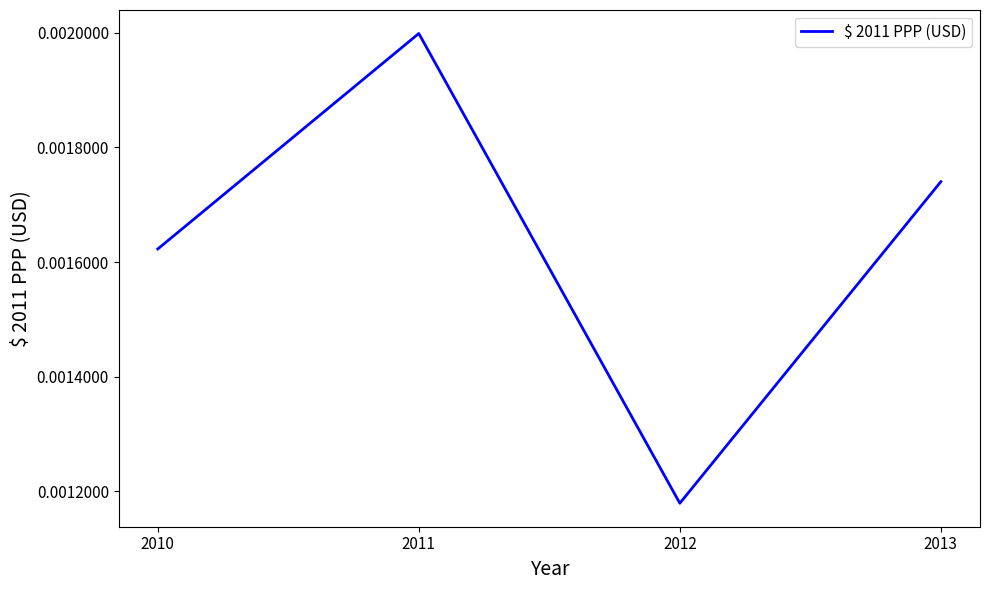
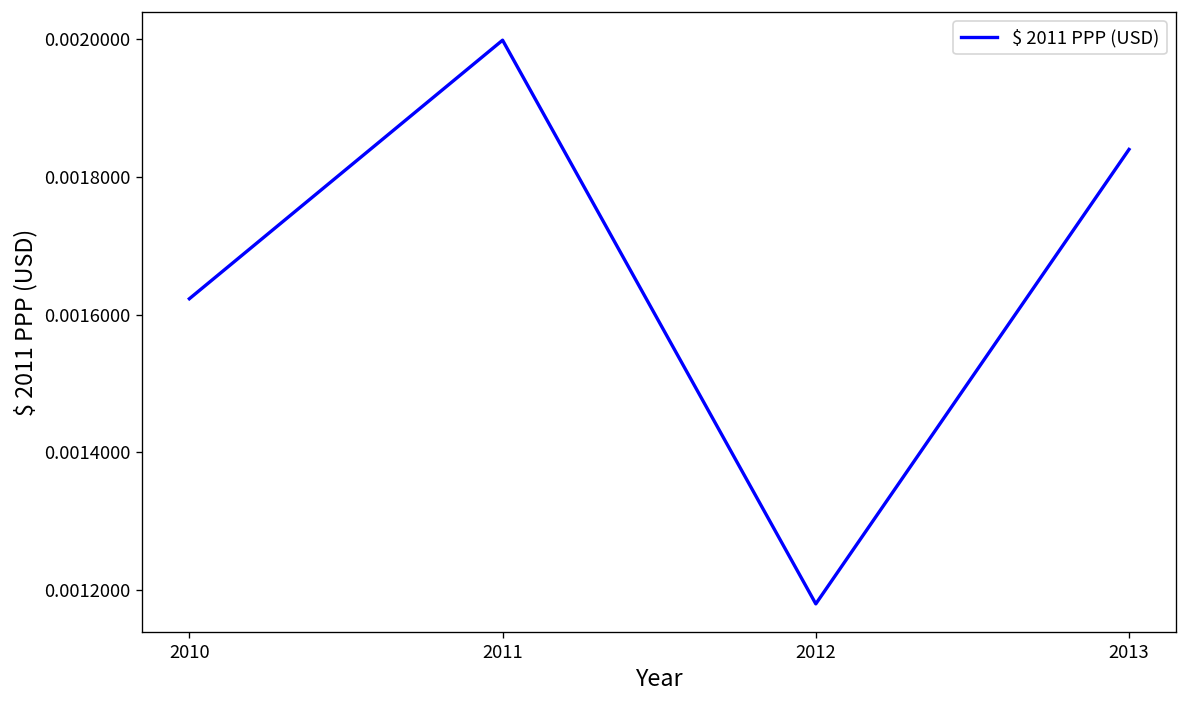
  {
    "2010": 0.00162,
    "2011": 0.00200,
    "2012": 0.00118,
-   "2013": 0.00174
+   "2013": 0.00184
  }
